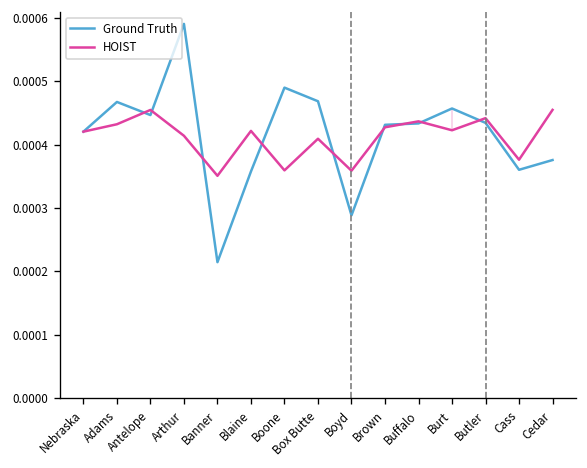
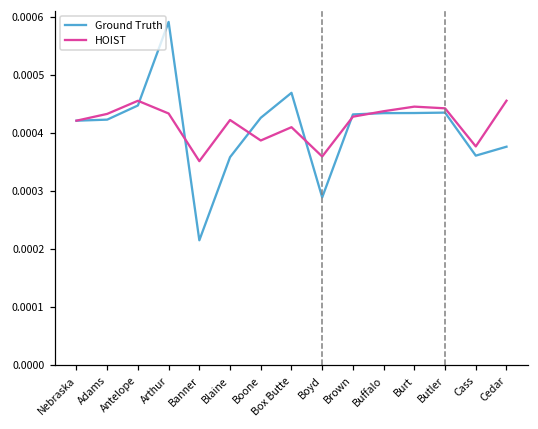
  {
    "Ground Truth": {
-     "Adams": 0.00047,
+     "Adams": 0.00042,
      "Antelope": 0.00045,
      "Arthur": 0.00059,
      "Banner": 0.00021,
      "Blaine": 0.00036,
-     "Boone": 0.00049,
+     "Boone": 0.00043,
      "Box Butte": 0.00047,
      "Boyd": 0.00029,
-     "Burt": 0.00046,
+     "Burt": 0.00043,
      "Butler": 0.00043,
      "Cass": 0.00036,
      "Cedar": 0.00038
    },
    "HOIST": {
      "Adams": 0.00043,
      "Antelope": 0.00045,
-     "Arthur": 0.00041,
+     "Arthur": 0.00043,
      "Banner": 0.00035,
      "Blaine": 0.00042,
-     "Boone": 0.00036,
+     "Boone": 0.00039,
      "Box Butte": 0.00041,
      "Boyd": 0.00036,
-     "Burt": 0.00042,
+     "Burt": 0.00044,
      "Butler": 0.00044,
      "Cass": 0.00038,
      "Cedar": 0.00046
    }
  }
